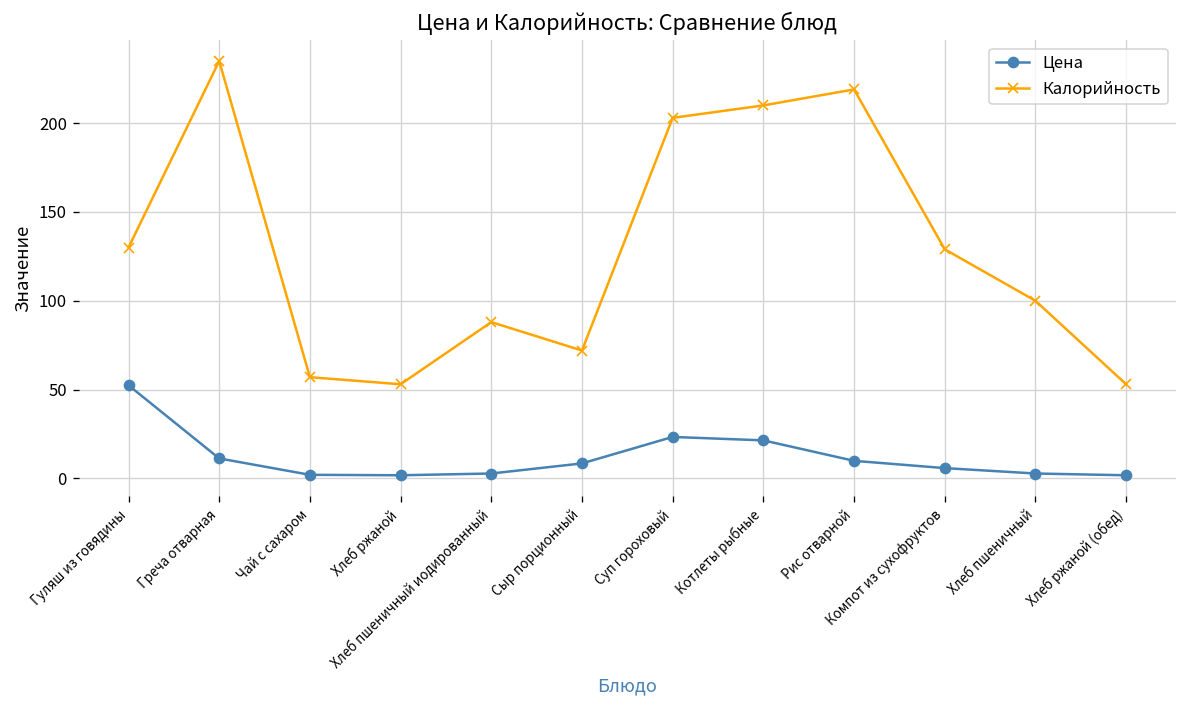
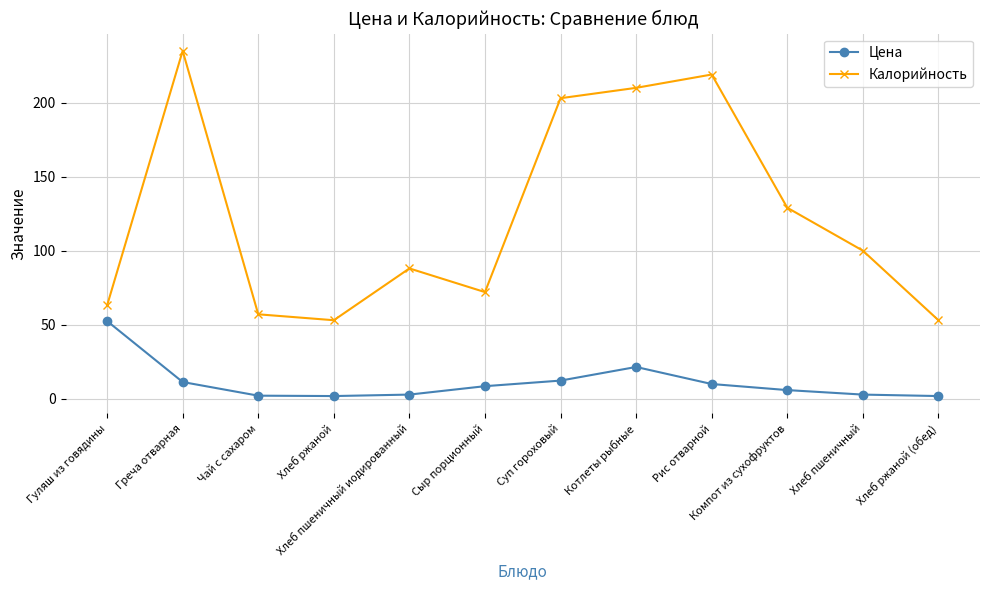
  {
    "Цена": {
      "Гуляш из говядины": 52,
      "Греча отварная": 11,
      "Чай с сахаром": 2,
      "Хлеб ржаной": 2,
      "Хлеб пшеничный иодированный": 3,
      "Сыр порционный": 8,
-     "Суп гороховый": 23,
+     "Суп гороховый": 12,
      "Котлеты рыбные": 21,
      "Рис отварной": 10,
      "Компот из сухофруктов": 6,
      "Хлеб пшеничный": 3,
      "Хлеб ржаной (обед)": 2
    },
    "Калорийность": {
-     "Гуляш из говядины": 130,
+     "Гуляш из говядины": 63,
      "Греча отварная": 235,
      "Чай с сахаром": 57,
      "Хлеб ржаной": 53,
      "Хлеб пшеничный иодированный": 88,
      "Сыр порционный": 72,
      "Суп гороховый": 203,
      "Котлеты рыбные": 210,
      "Рис отварной": 219,
      "Компот из сухофруктов": 129,
      "Хлеб пшеничный": 100,
      "Хлеб ржаной (обед)": 53
    }
  }
